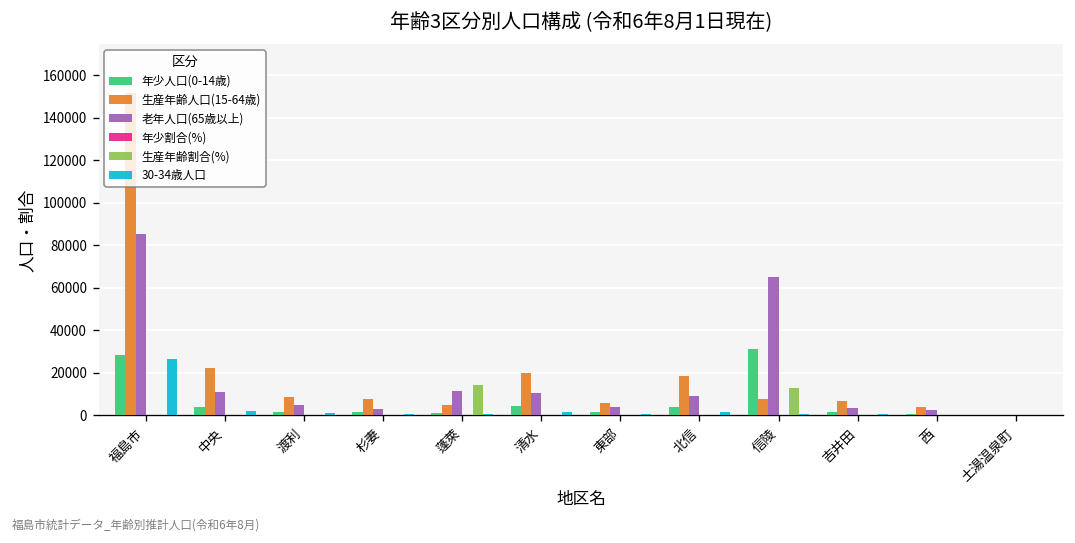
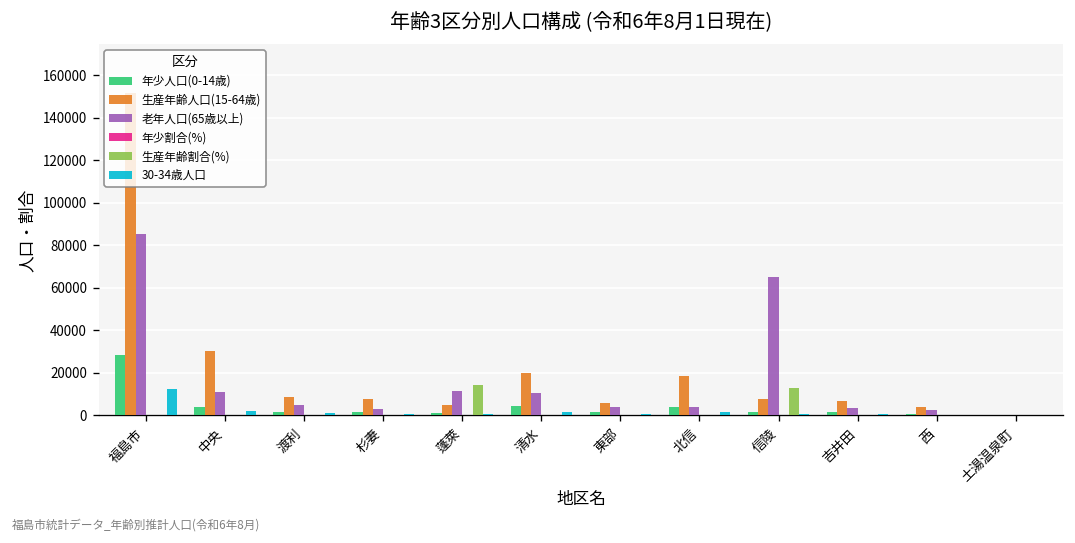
  {
    "年少人口(0-14歳)": {
      "福島市": 28000,
      "中央": 4000,
      "清水": 4000,
      "北信": 4000,
-     "信陵": 31000,
+     "信陵": 1000,
      "吉井田": 1000
    },
    "生産年齢人口(15-64歳)": {
-     "中央": 22000,
+     "中央": 30000,
      "渡利": 9000,
      "杉妻": 8000,
      "蓬萊": 5000,
      "清水": 20000,
      "東部": 6000,
      "北信": 18000,
      "信陵": 7000,
      "吉井田": 7000,
      "西": 4000
    },
    "老年人口(65歳以上)": {
      "福島市": 85000,
      "中央": 11000,
      "渡利": 5000,
      "杉妻": 3000,
      "蓬萊": 11000,
      "清水": 10000,
      "東部": 4000,
-     "北信": 9000,
+     "北信": 4000,
      "信陵": 65000,
      "吉井田": 3000,
      "西": 2000
    },
    "生産年齢割合(%)": {
      "蓬萊": 14000,
      "信陵": 13000
    },
    "30-34歳人口": {
-     "福島市": 26000,
+     "福島市": 12000,
      "中央": 2000,
      "清水": 2000,
      "北信": 1000
    }
  }
